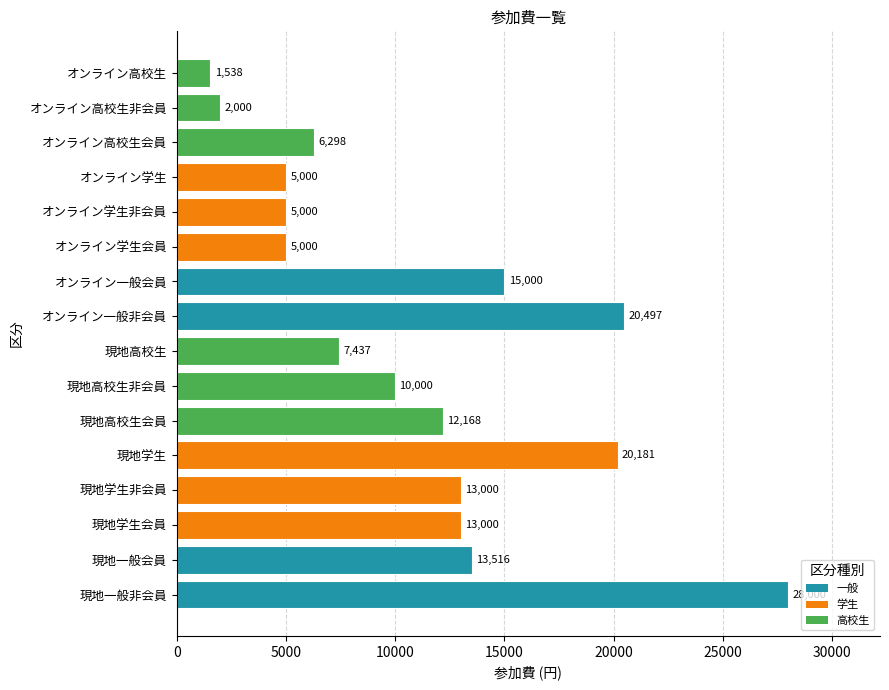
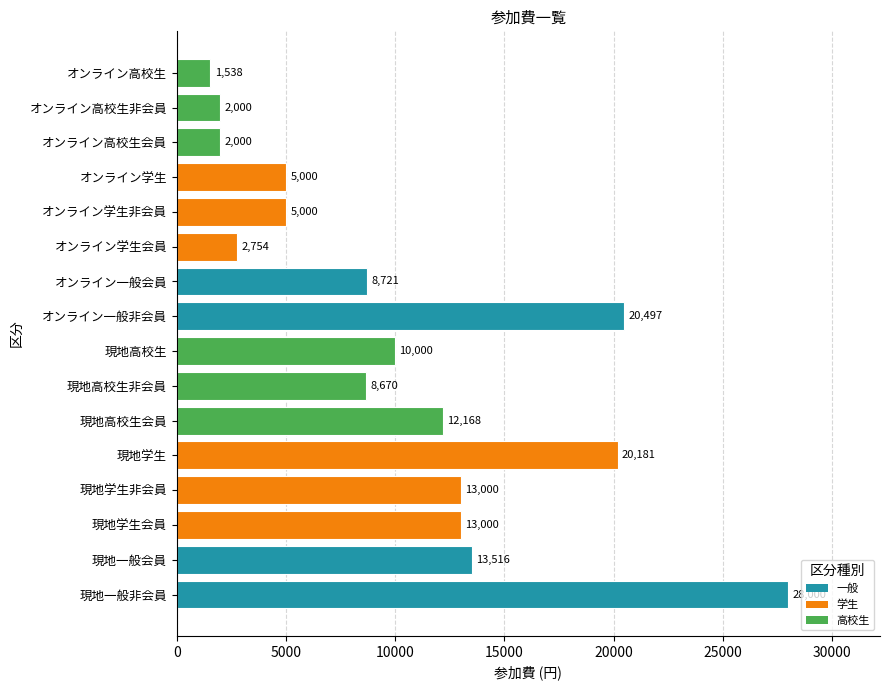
  {
    "オンライン高校生": "1,538",
    "オンライン高校生非会員": "2,000",
-   "オンライン高校生会員": "6,298",
+   "オンライン高校生会員": "2,000",
    "オンライン学生": "5,000",
    "オンライン学生非会員": "5,000",
-   "オンライン学生会員": "5,000",
-   "オンライン一般会員": "15,000",
+   "オンライン学生会員": "2,754",
+   "オンライン一般会員": "8,721",
    "オンライン一般非会員": "20,497",
-   "現地高校生": "7,437",
-   "現地高校生非会員": "10,000",
+   "現地高校生": "10,000",
+   "現地高校生非会員": "8,670",
    "現地高校生会員": "12,168",
    "現地学生": "20,181",
    "現地学生非会員": "13,000",
    "現地学生会員": "13,000",
    "現地一般会員": "13,516"
  }
